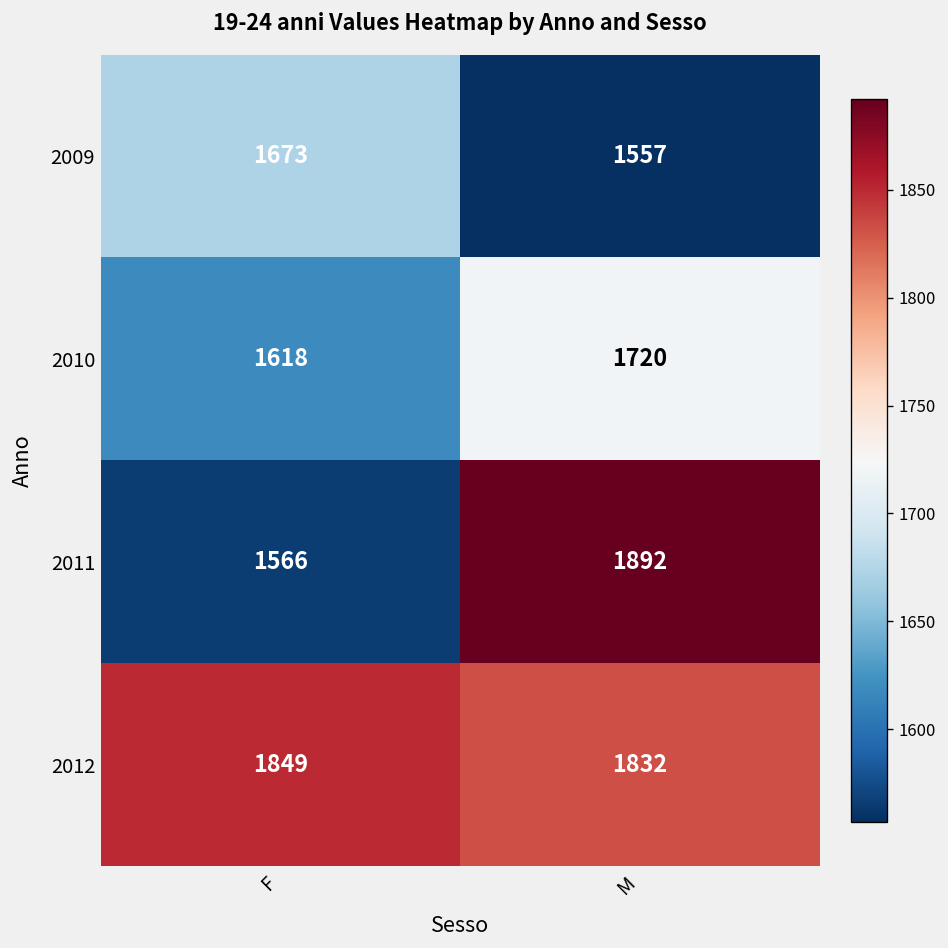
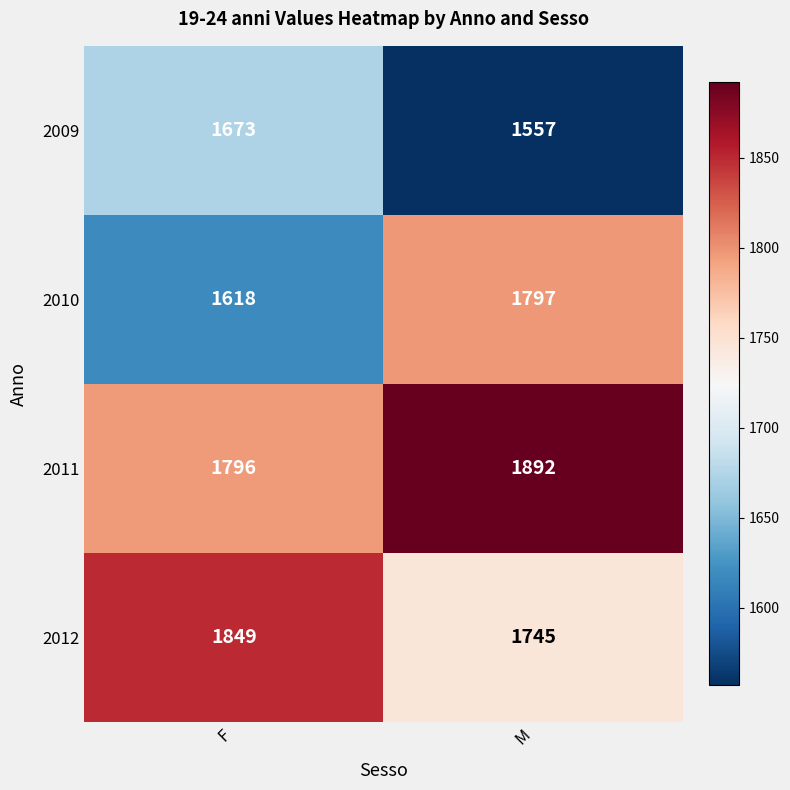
  {
    "2009": {
      "F": 1673,
      "M": 1557
    },
    "2010": {
      "F": 1618,
-     "M": 1720
+     "M": 1797
    },
    "2011": {
-     "F": 1566,
+     "F": 1796,
      "M": 1892
    },
    "2012": {
      "F": 1849,
-     "M": 1832
+     "M": 1745
    }
  }
